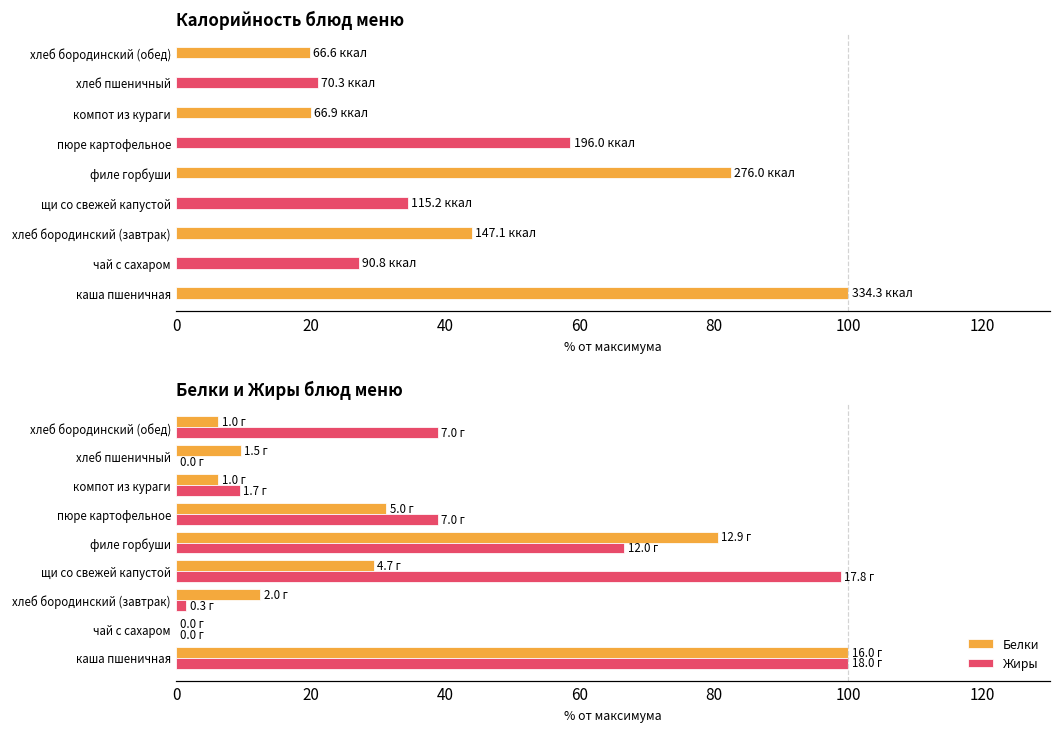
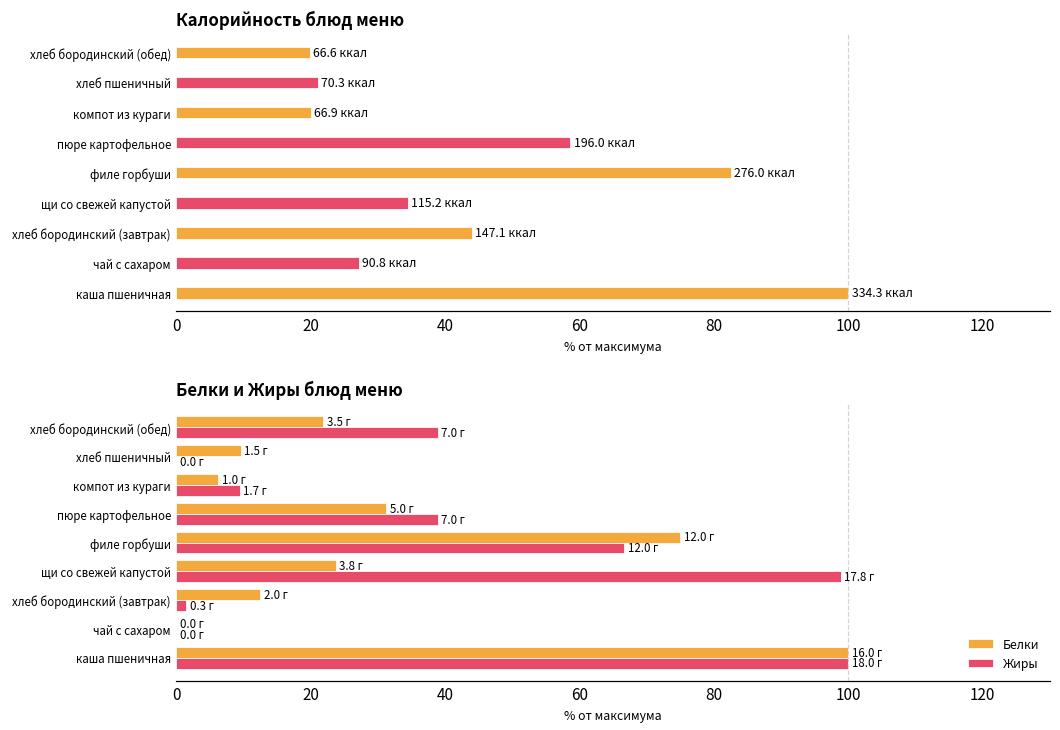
  {
    "Белки и Жиры блюд меню": {
      "Белки": {
-       "хлеб бородинский (обед)": 1.0,
-       "филе горбуши": 12.9,
-       "щи со свежей капустой": 4.7,
+       "хлеб бородинский (обед)": 3.5,
+       "филе горбуши": 12.0,
+       "щи со свежей капустой": 3.8,
        "чай с сахаром": 0.0
      },
      "Жиры": {
        "хлеб пшеничный": 0.0,
        "чай с сахаром": 0.0
      }
    }
  }
